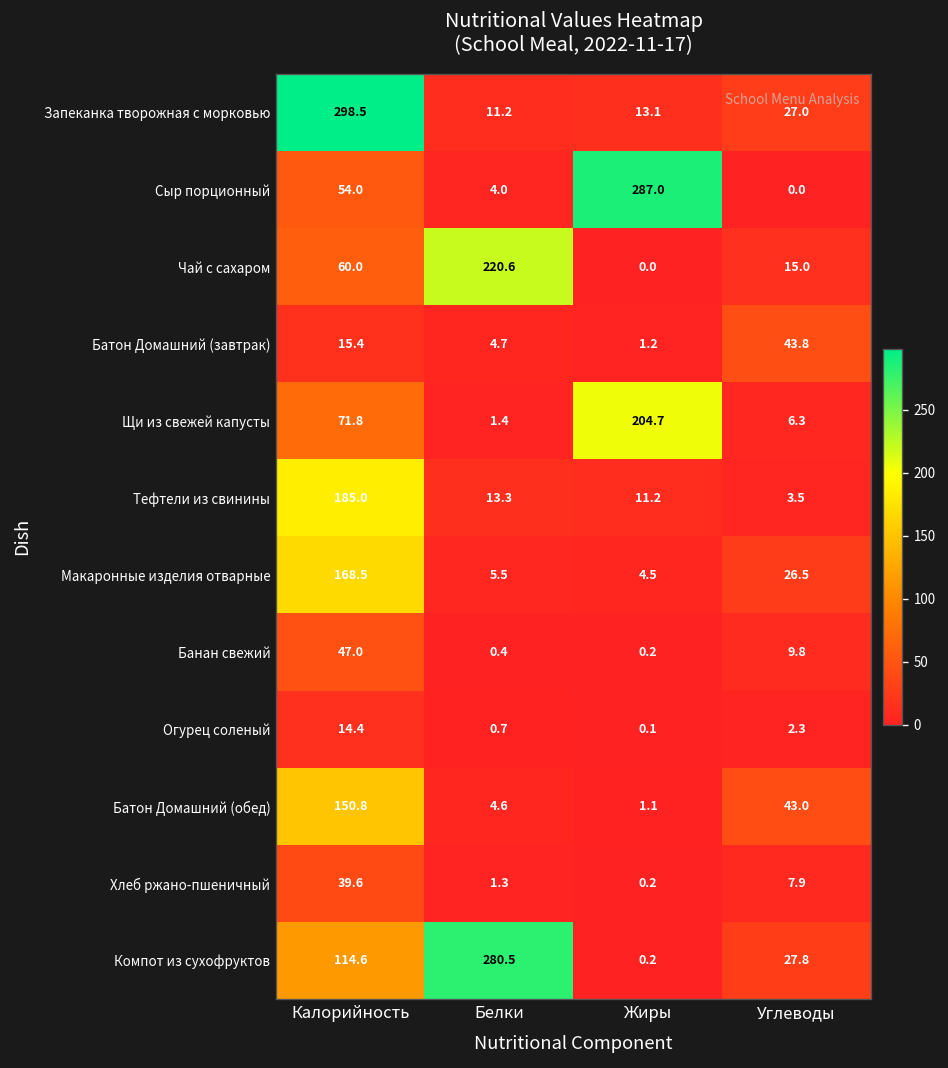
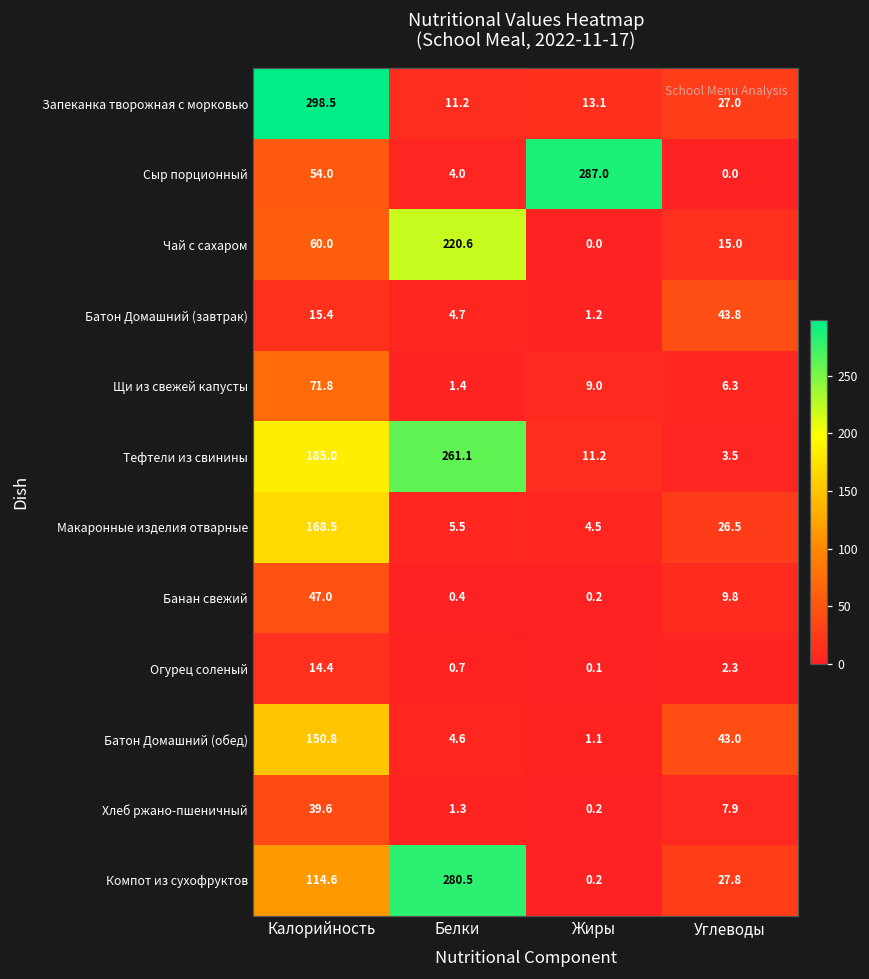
  {
    "Запеканка творожная с морковью": {
      "Калорийность": 298.5,
      "Белки": 11.2,
      "Жиры": 13.1
    },
    "Сыр порционный": {
      "Калорийность": 54.0,
      "Белки": 4.0,
      "Жиры": 287.0,
      "Углеводы": 0.0
    },
    "Чай с сахаром": {
      "Калорийность": 60.0,
      "Белки": 220.6,
      "Жиры": 0.0,
      "Углеводы": 15.0
    },
    "Батон Домашний (завтрак)": {
      "Калорийность": 15.4,
      "Белки": 4.7,
      "Жиры": 1.2,
      "Углеводы": 43.8
    },
    "Щи из свежей капусты": {
      "Калорийность": 71.8,
      "Белки": 1.4,
-     "Жиры": 204.7,
+     "Жиры": 9.0,
      "Углеводы": 6.3
    },
    "Тефтели из свинины": {
      "Калорийность": 185.0,
-     "Белки": 13.3,
+     "Белки": 261.1,
      "Жиры": 11.2,
      "Углеводы": 3.5
    },
    "Макаронные изделия отварные": {
      "Калорийность": 168.5,
      "Белки": 5.5,
      "Жиры": 4.5,
      "Углеводы": 26.5
    },
    "Банан свежий": {
      "Калорийность": 47.0,
      "Белки": 0.4,
      "Жиры": 0.2,
      "Углеводы": 9.8
    },
    "Огурец соленый": {
      "Калорийность": 14.4,
      "Белки": 0.7,
      "Жиры": 0.1,
      "Углеводы": 2.3
    },
    "Батон Домашний (обед)": {
      "Калорийность": 150.8,
      "Белки": 4.6,
      "Жиры": 1.1,
      "Углеводы": 43.0
    },
    "Хлеб ржано-пшеничный": {
      "Калорийность": 39.6,
      "Белки": 1.3,
      "Жиры": 0.2,
      "Углеводы": 7.9
    },
    "Компот из сухофруктов": {
      "Калорийность": 114.6,
      "Белки": 280.5,
      "Жиры": 0.2,
      "Углеводы": 27.8
    }
  }
